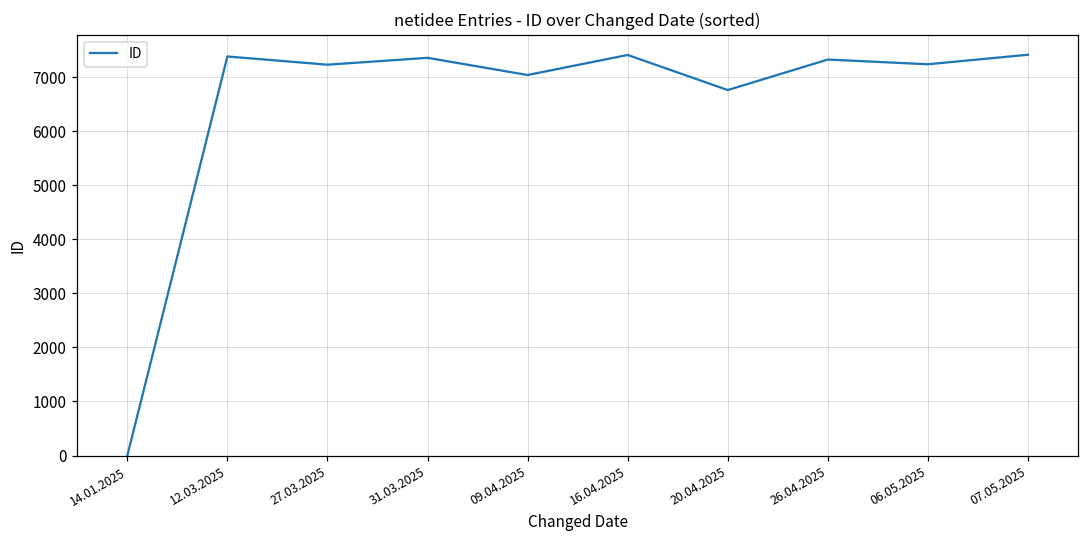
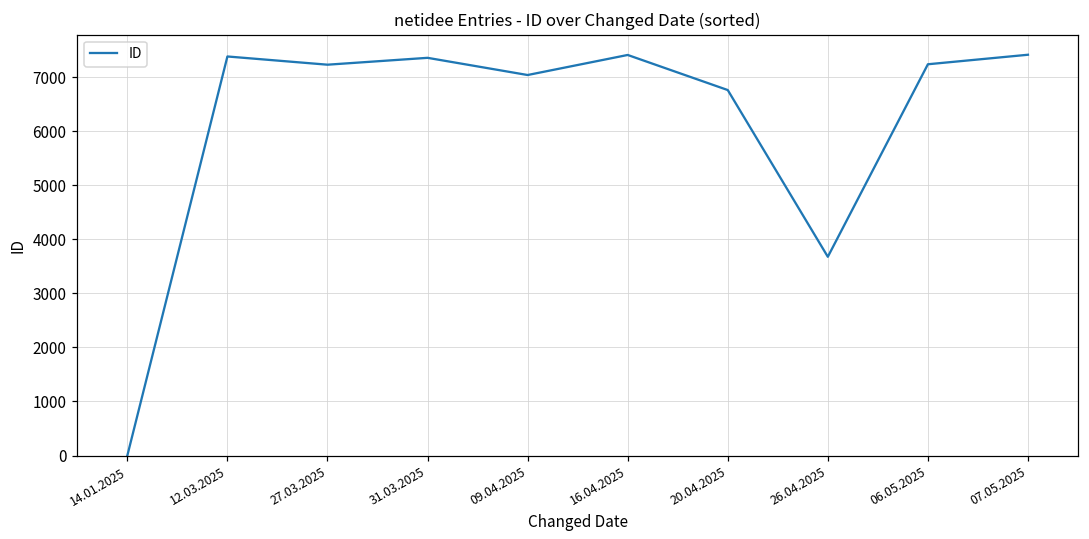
  {
    "14.01.2025": 0,
    "12.03.2025": 7400,
    "27.03.2025": 7200,
    "31.03.2025": 7400,
    "09.04.2025": 7000,
    "16.04.2025": 7400,
    "20.04.2025": 6800,
-   "26.04.2025": 7300,
+   "26.04.2025": 3700,
    "06.05.2025": 7200,
    "07.05.2025": 7400
  }
